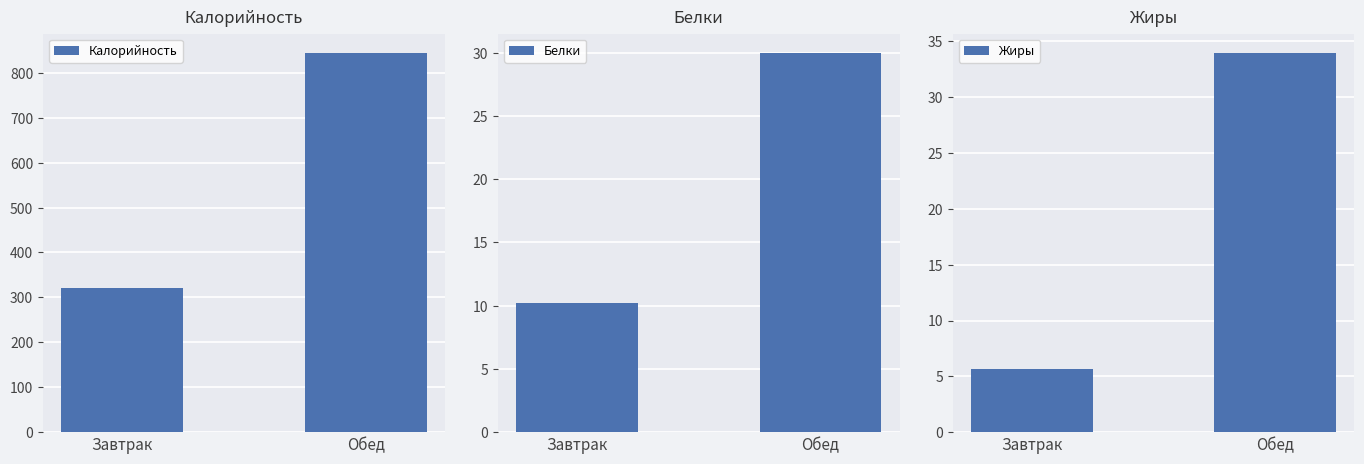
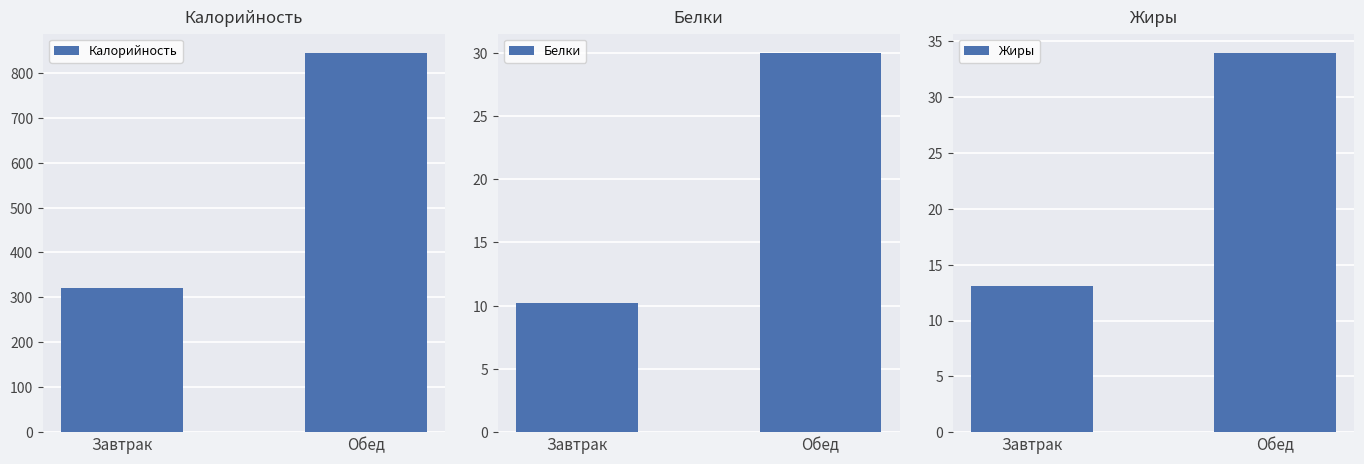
  {
    "Калорийность": {
      "Завтрак": 320,
      "Обед": 850
    },
    "Белки": {
      "Завтрак": 10.2,
      "Обед": 30.0
    },
    "Жиры": {
-     "Завтрак": 5.7,
+     "Завтрак": 13.1,
      "Обед": 34.0
    }
  }
